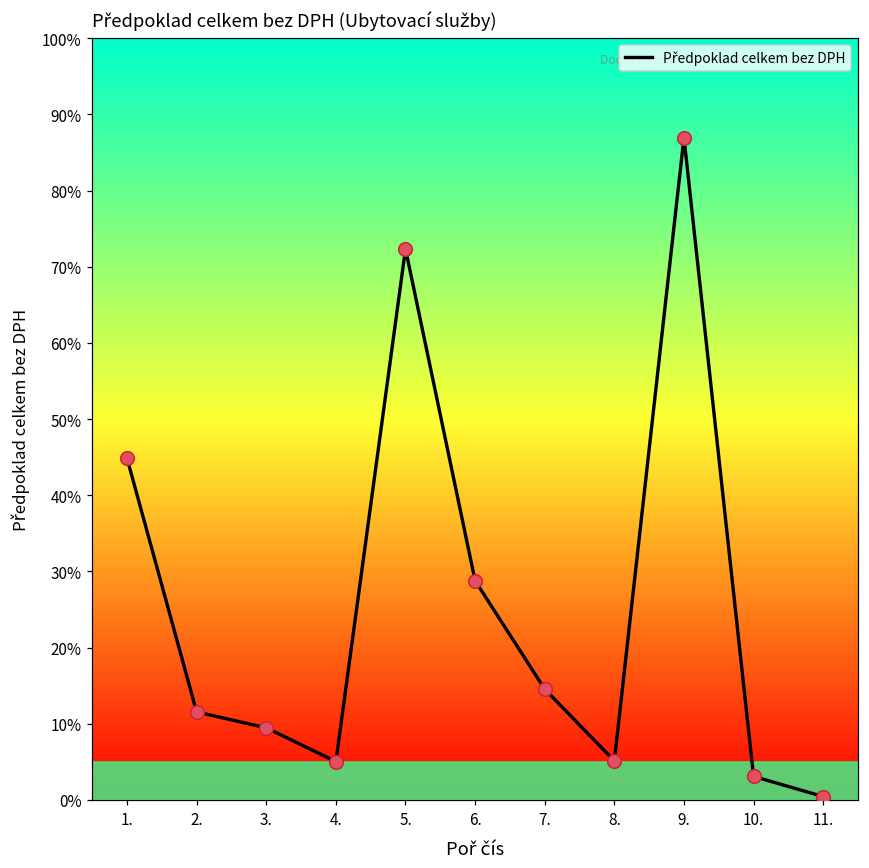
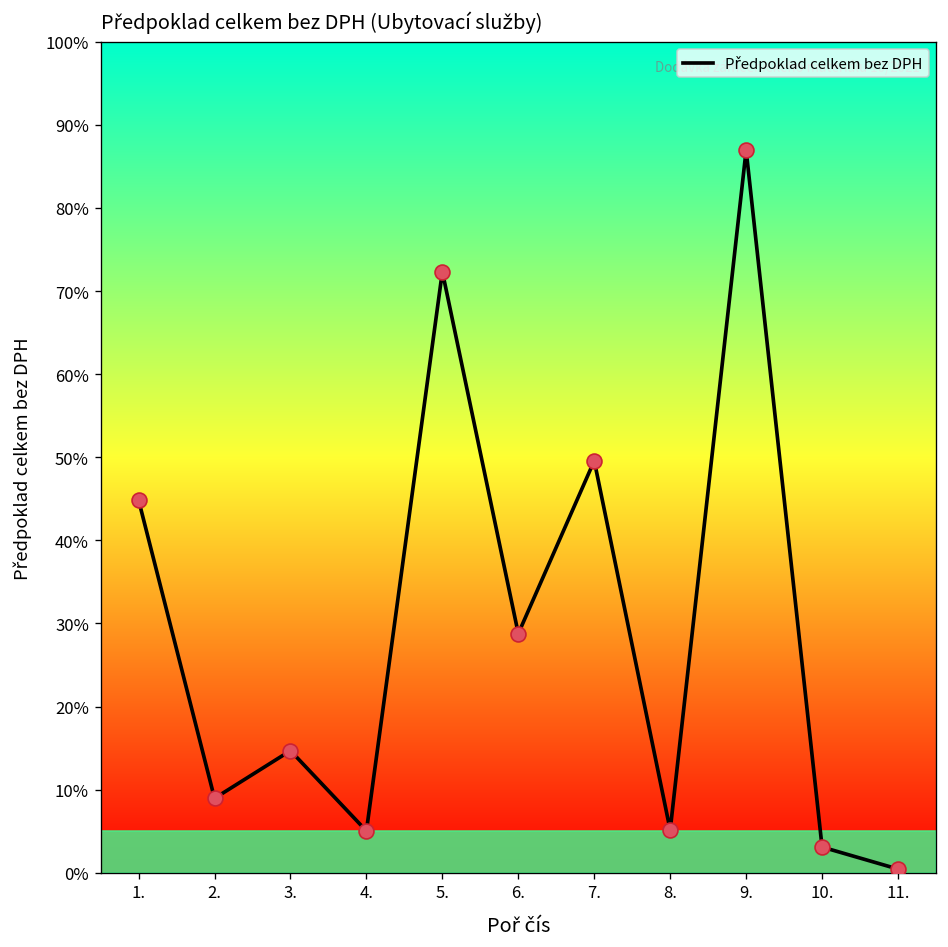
  {
    "1.": "45%",
-   "2.": "12%",
-   "3.": "9%",
+   "2.": "9%",
+   "3.": "15%",
    "4.": "5%",
    "5.": "72%",
    "6.": "29%",
-   "7.": "15%",
+   "7.": "50%",
    "8.": "5%",
    "9.": "87%"
  }
